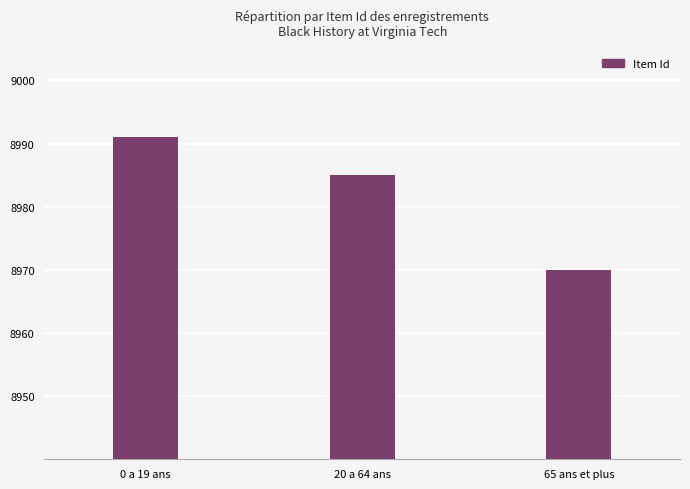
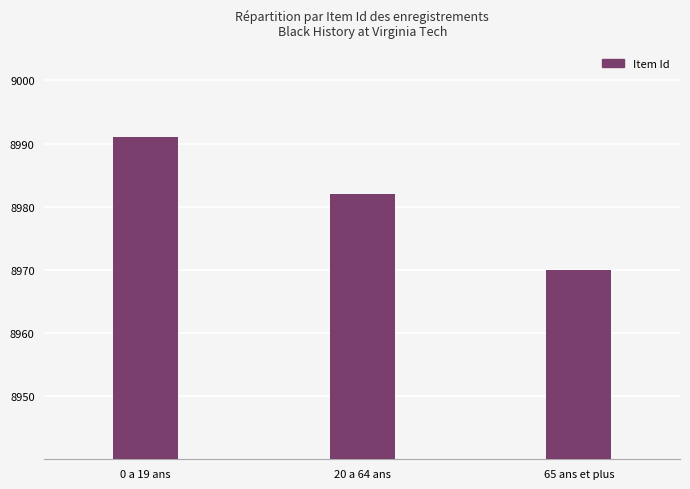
  {
    "0 a 19 ans": 8991,
-   "20 a 64 ans": 8985,
+   "20 a 64 ans": 8982,
    "65 ans et plus": 8970
  }
